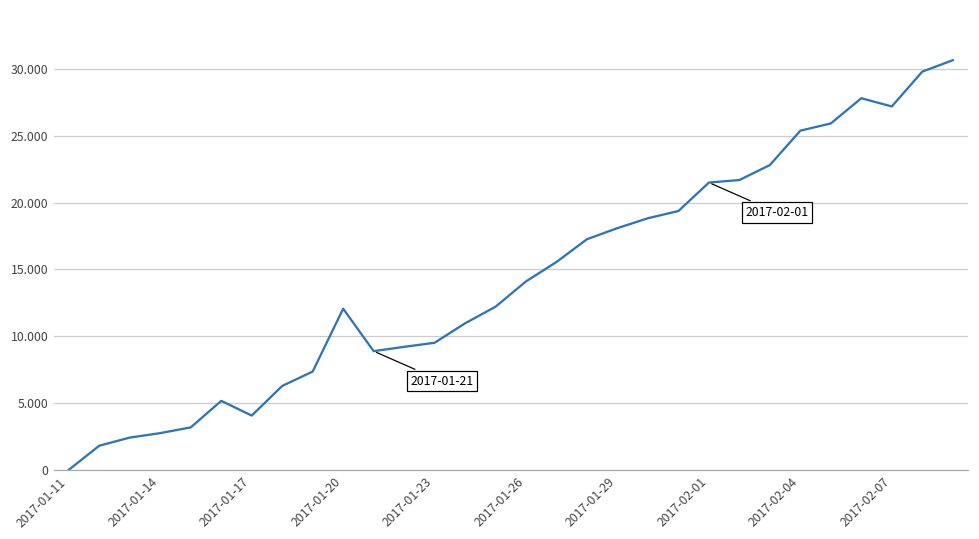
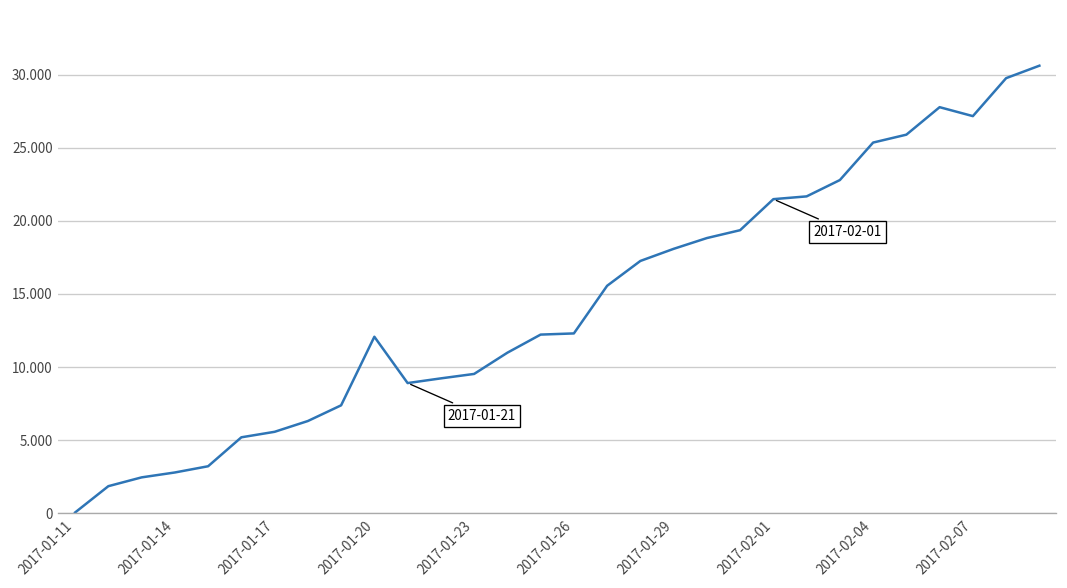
  {
    "2017-01-11": 0.1,
    "2017-01-14": 2.8,
-   "2017-01-17": 4.1,
+   "2017-01-17": 5.6,
    "2017-01-20": 12.1,
    "2017-01-23": 9.5,
-   "2017-01-26": 14.1,
+   "2017-01-26": 12.3,
    "2017-01-29": 18.1,
    "2017-02-04": 25.4,
    "2017-02-07": 27.2
  }
